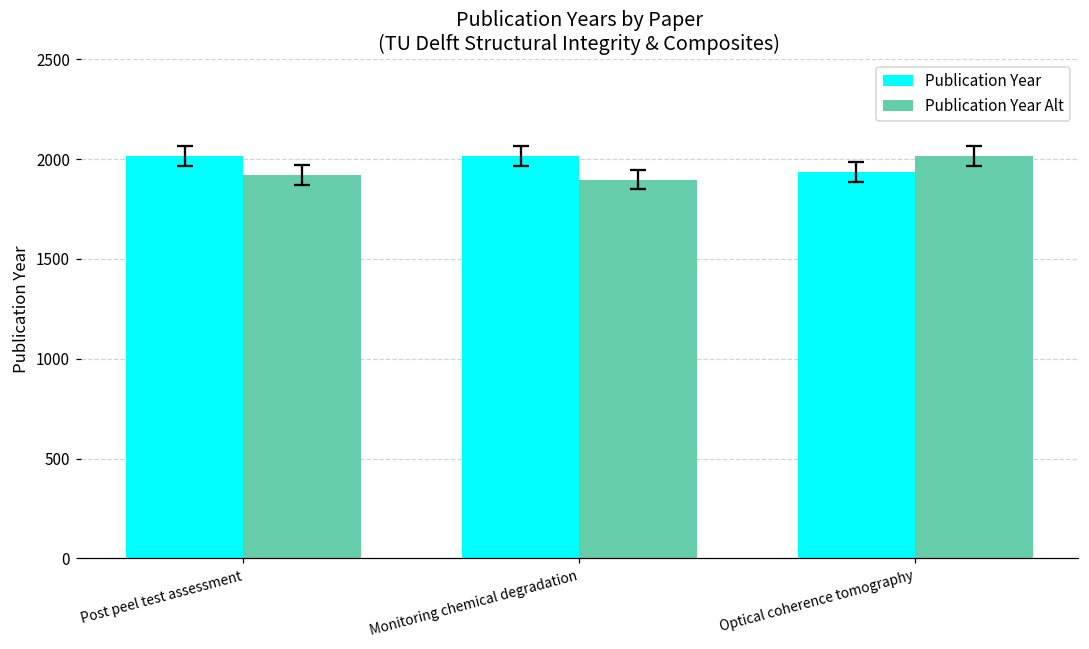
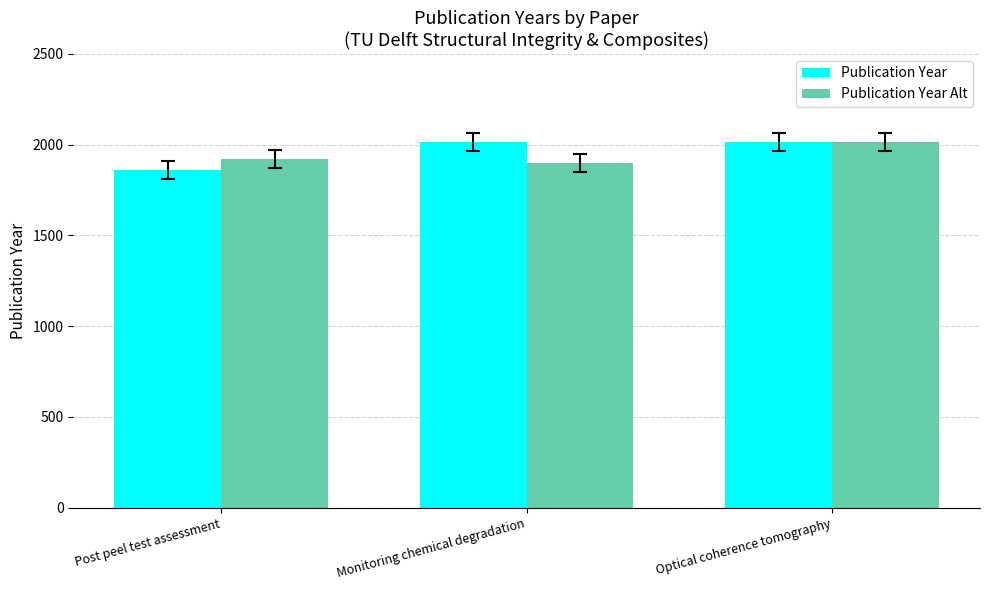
  {
    "Publication Year": {
-     "Post peel test assessment": 2020,
+     "Post peel test assessment": 1860,
      "Monitoring chemical degradation": 2020,
-     "Optical coherence tomography": 1940
+     "Optical coherence tomography": 2020
    },
    "Publication Year Alt": {
      "Post peel test assessment": 1920,
      "Monitoring chemical degradation": 1900,
      "Optical coherence tomography": 2020
    }
  }
